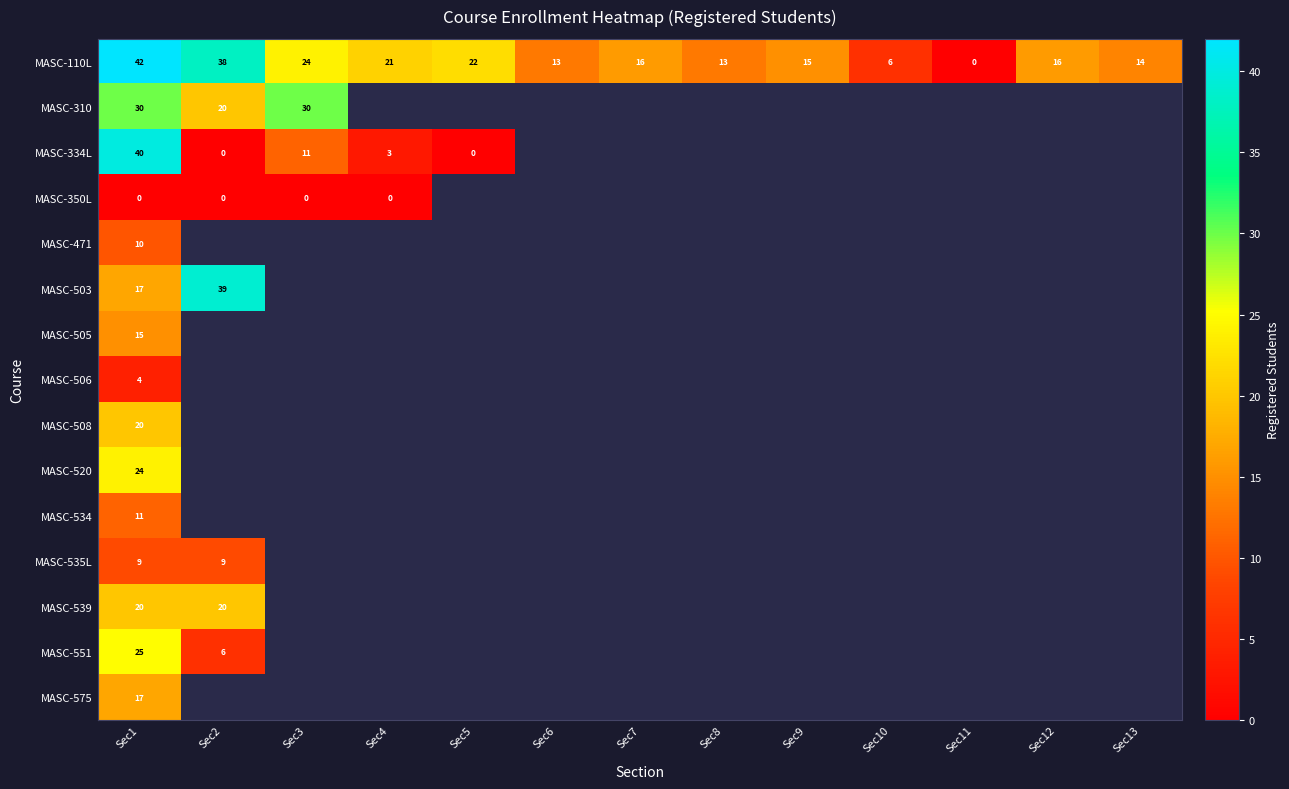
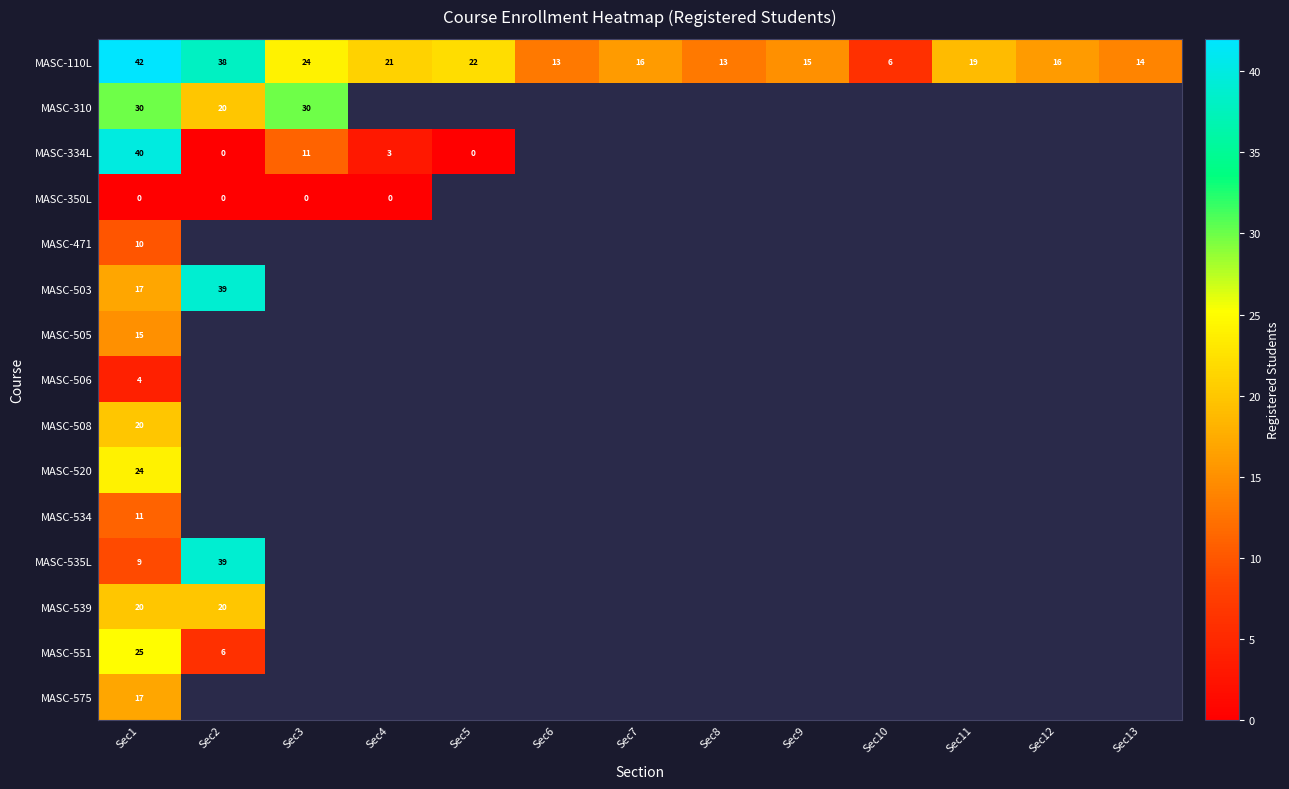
  {
    "MASC-110L": {
      "Sec1": 42,
      "Sec2": 38,
      "Sec3": 24,
      "Sec4": 21,
      "Sec5": 22,
      "Sec6": 13,
      "Sec7": 16,
      "Sec8": 13,
      "Sec9": 15,
      "Sec10": 6,
-     "Sec11": 0,
+     "Sec11": 19,
      "Sec12": 16,
      "Sec13": 14
    },
    "MASC-310": {
      "Sec1": 30,
      "Sec2": 20,
      "Sec3": 30
    },
    "MASC-334L": {
      "Sec1": 40,
      "Sec2": 0,
      "Sec3": 11,
      "Sec4": 3,
      "Sec5": 0
    },
    "MASC-350L": {
      "Sec1": 0,
      "Sec2": 0,
      "Sec3": 0,
      "Sec4": 0
    },
    "MASC-471": {
      "Sec1": 10
    },
    "MASC-503": {
      "Sec1": 17,
      "Sec2": 39
    },
    "MASC-505": {
      "Sec1": 15
    },
    "MASC-506": {
      "Sec1": 4
    },
    "MASC-508": {
      "Sec1": 20
    },
    "MASC-520": {
      "Sec1": 24
    },
    "MASC-534": {
      "Sec1": 11
    },
    "MASC-535L": {
      "Sec1": 9,
-     "Sec2": 9
+     "Sec2": 39
    },
    "MASC-539": {
      "Sec1": 20,
      "Sec2": 20
    },
    "MASC-551": {
      "Sec1": 25,
      "Sec2": 6
    },
    "MASC-575": {
      "Sec1": 17
    }
  }
